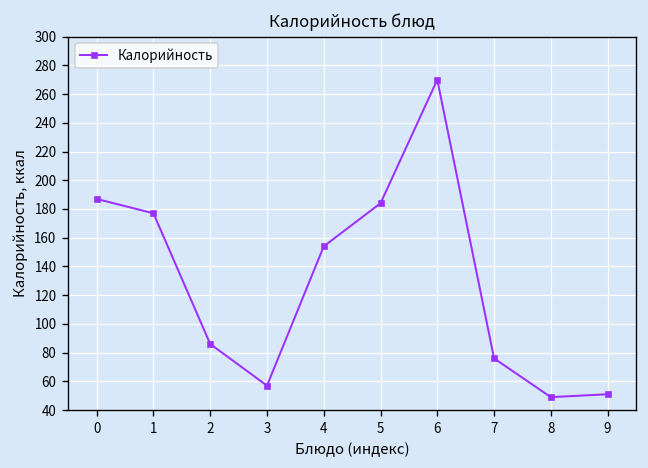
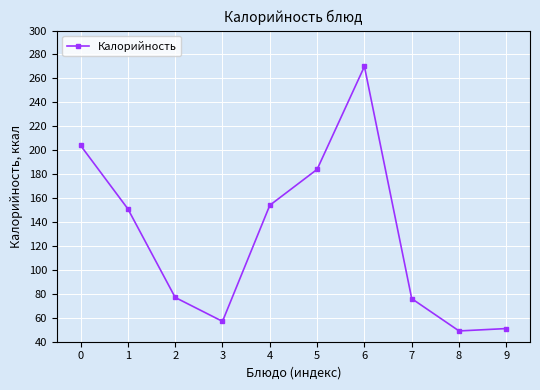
  {
-   "0": 187,
-   "1": 177,
-   "2": 86,
+   "0": 204,
+   "1": 151,
+   "2": 77,
    "3": 57,
    "4": 154,
    "5": 184,
    "6": 270,
    "7": 76,
    "8": 49,
    "9": 51
  }
